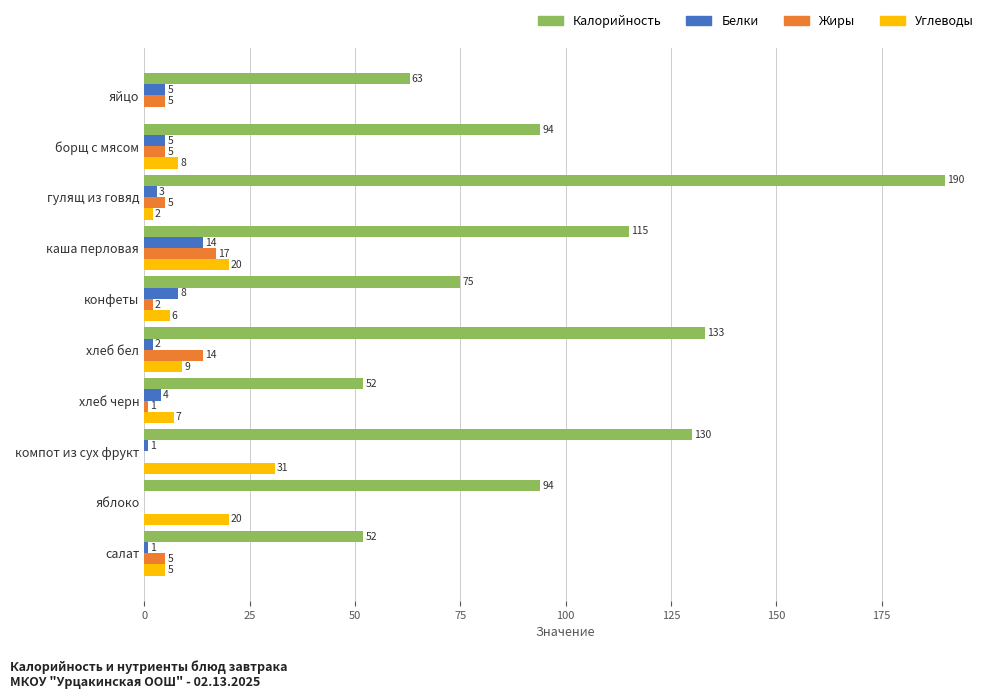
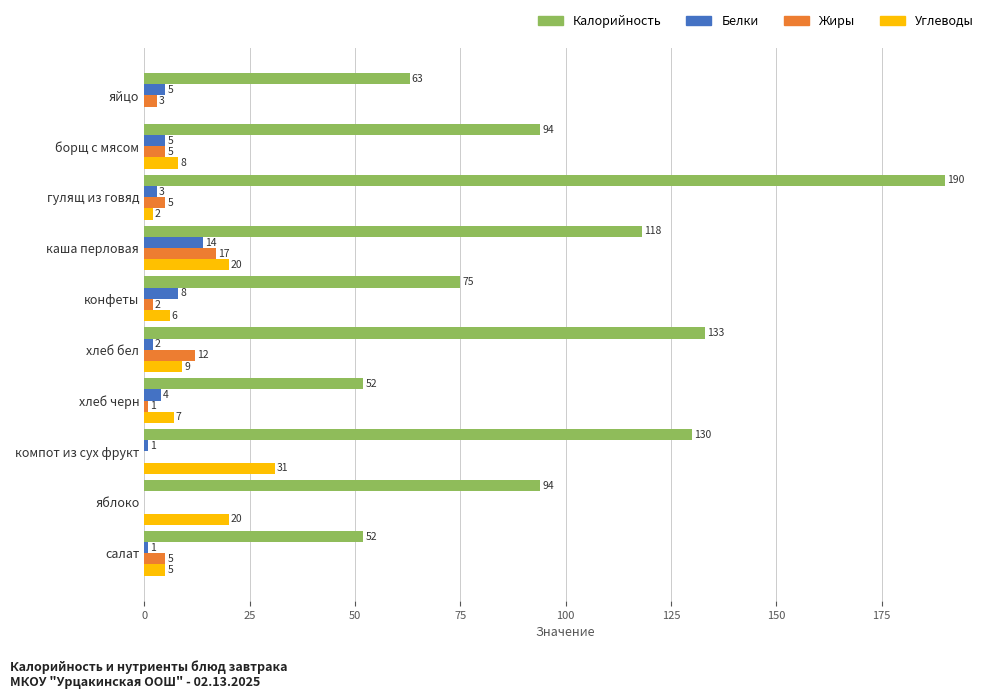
  {
    "Калорийность": {
      "яйцо": 63,
      "борщ с мясом": 94,
      "гулящ из говяд": 190,
-     "каша перловая": 115,
+     "каша перловая": 118,
      "конфеты": 75,
      "хлеб бел": 133,
      "хлеб черн": 52,
      "компот из сух фрукт": 130,
      "яблоко": 94,
      "салат": 52
    },
    "Белки": {
      "яйцо": 5,
      "борщ с мясом": 5,
      "гулящ из говяд": 3,
      "каша перловая": 14,
      "конфеты": 8,
      "хлеб бел": 2,
      "хлеб черн": 4,
      "компот из сух фрукт": 1,
      "салат": 1
    },
    "Жиры": {
-     "яйцо": 5,
+     "яйцо": 3,
      "борщ с мясом": 5,
      "гулящ из говяд": 5,
      "каша перловая": 17,
      "конфеты": 2,
-     "хлеб бел": 14,
+     "хлеб бел": 12,
      "хлеб черн": 1,
      "салат": 5
    },
    "Углеводы": {
      "борщ с мясом": 8,
      "гулящ из говяд": 2,
      "каша перловая": 20,
      "конфеты": 6,
      "хлеб бел": 9,
      "хлеб черн": 7,
      "компот из сух фрукт": 31,
      "яблоко": 20,
      "салат": 5
    }
  }
